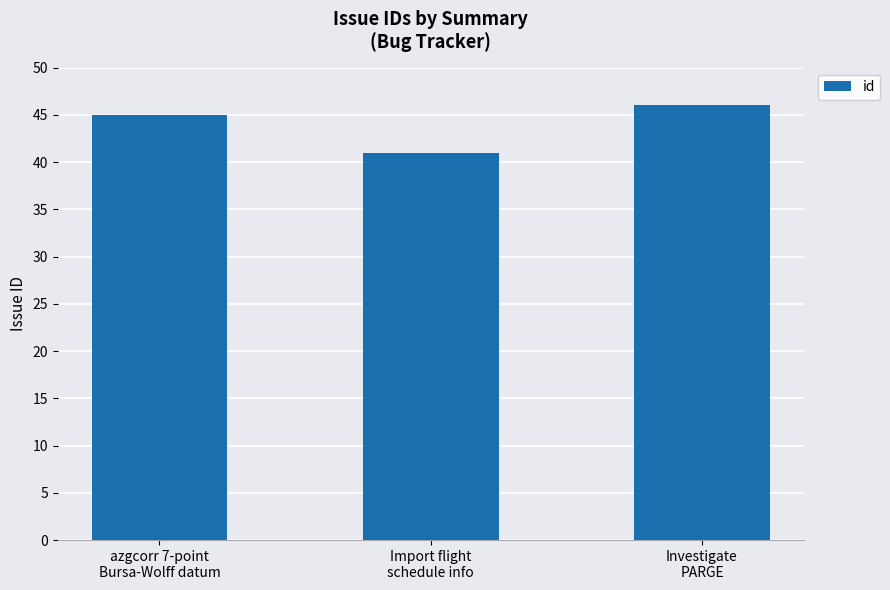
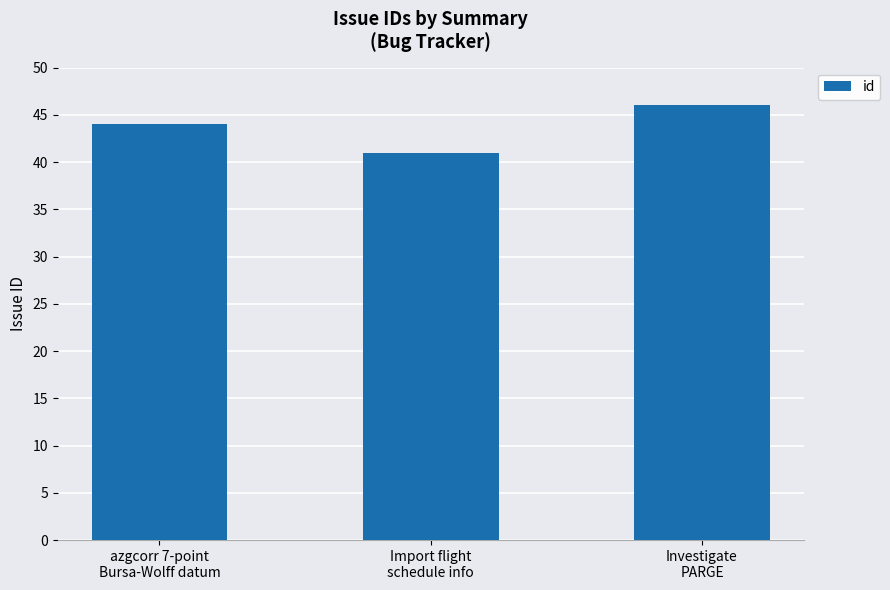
  {
-   "azgcorr 7-point Bursa-Wolff datum": 45,
+   "azgcorr 7-point Bursa-Wolff datum": 44,
    "Import flight schedule info": 41,
    "Investigate PARGE": 46
  }
